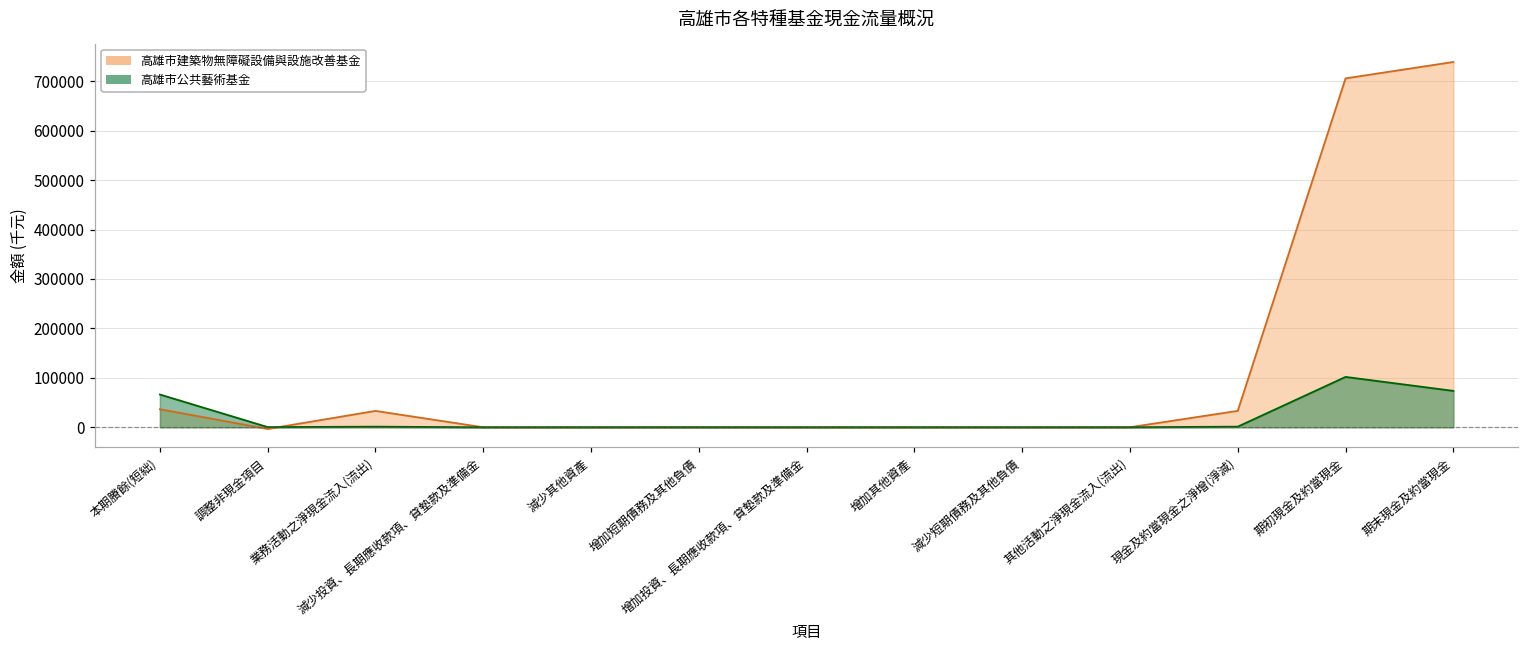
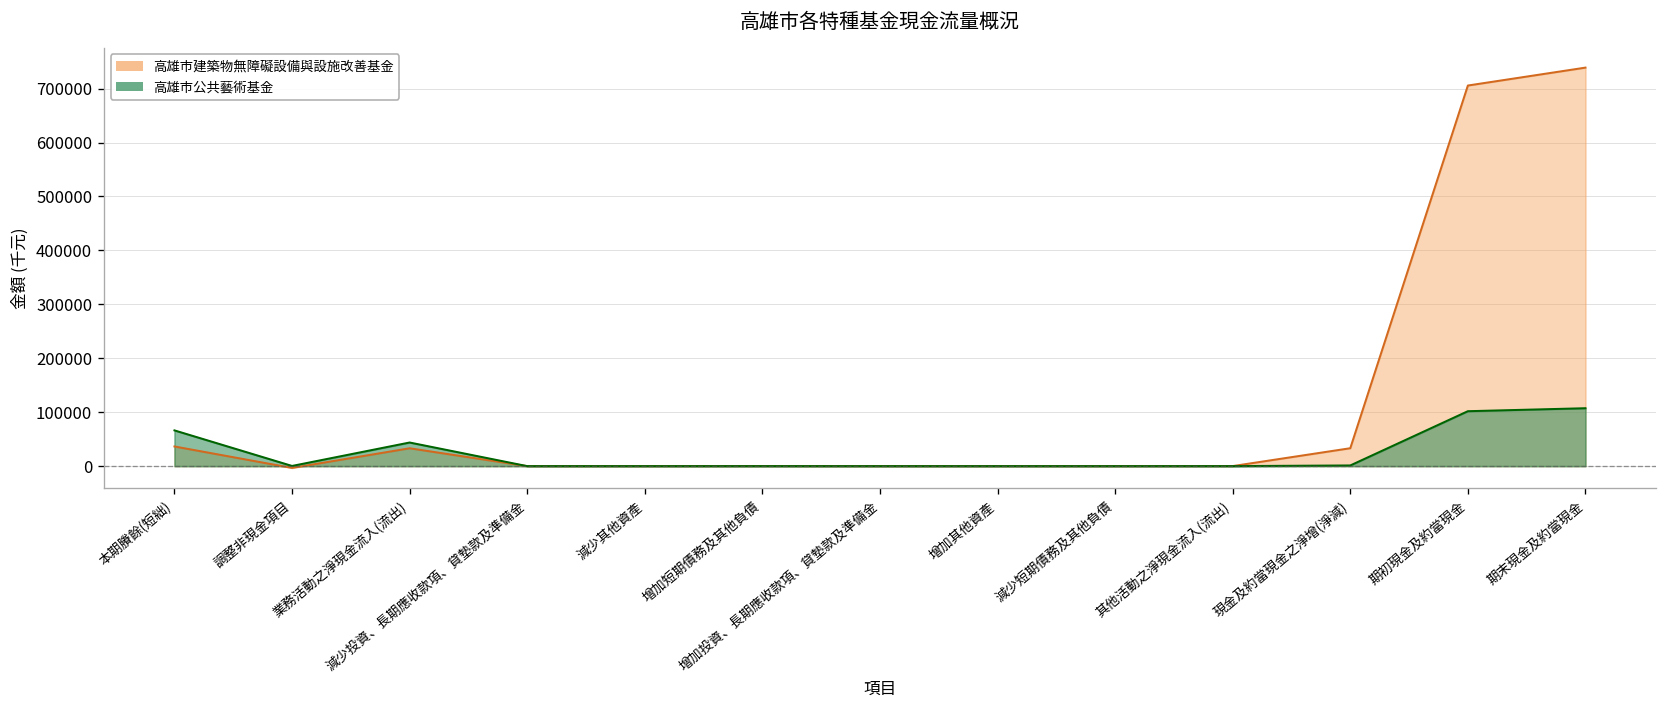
  {
    "高雄市公共藝術基金": {
      "本期賸餘(短絀)": 70000,
-     "業務活動之淨現金流入(流出)": 0,
+     "業務活動之淨現金流入(流出)": 40000,
      "現金及約當現金之淨增(淨減)": 0,
      "期初現金及約當現金": 100000,
-     "期末現金及約當現金": 70000
+     "期末現金及約當現金": 110000
    }
  }
